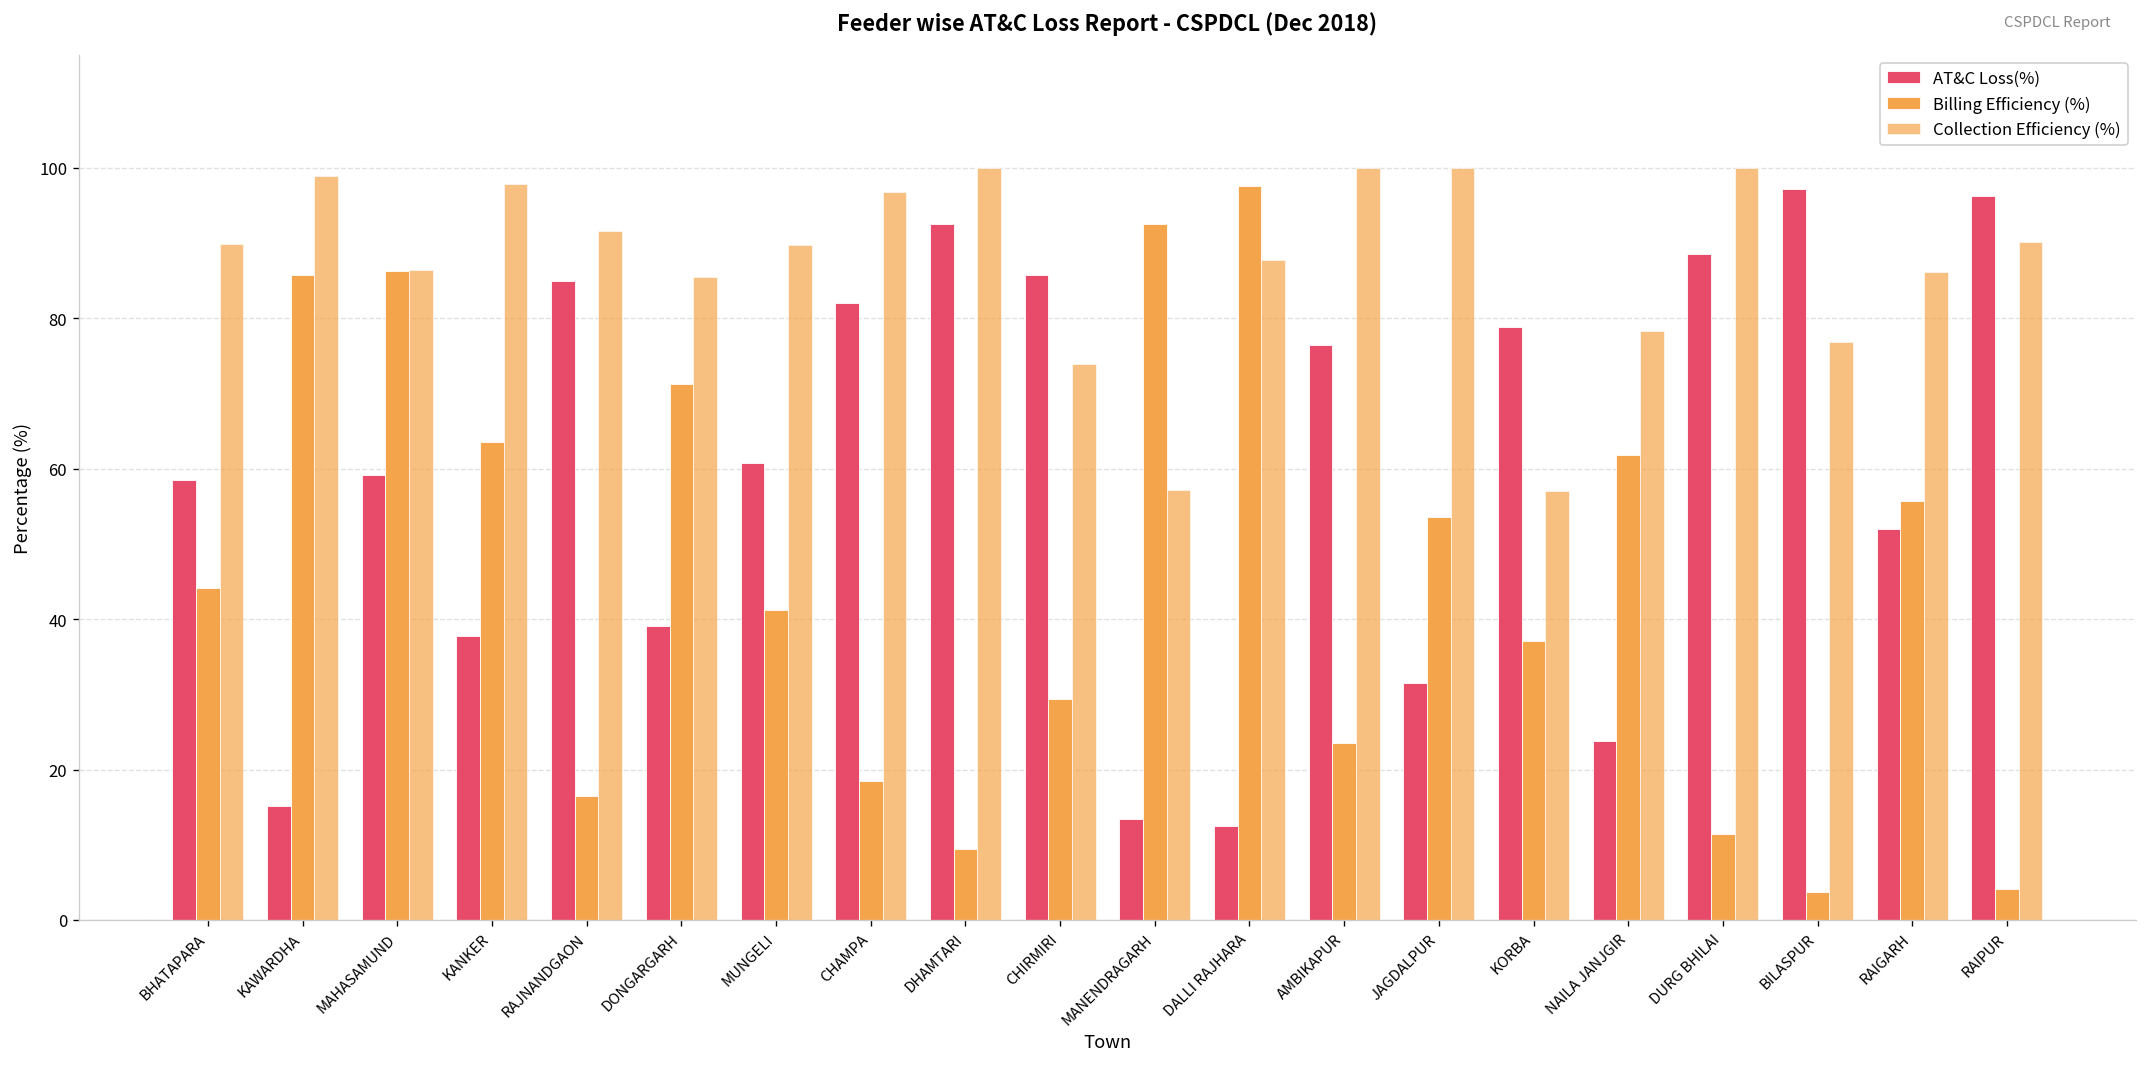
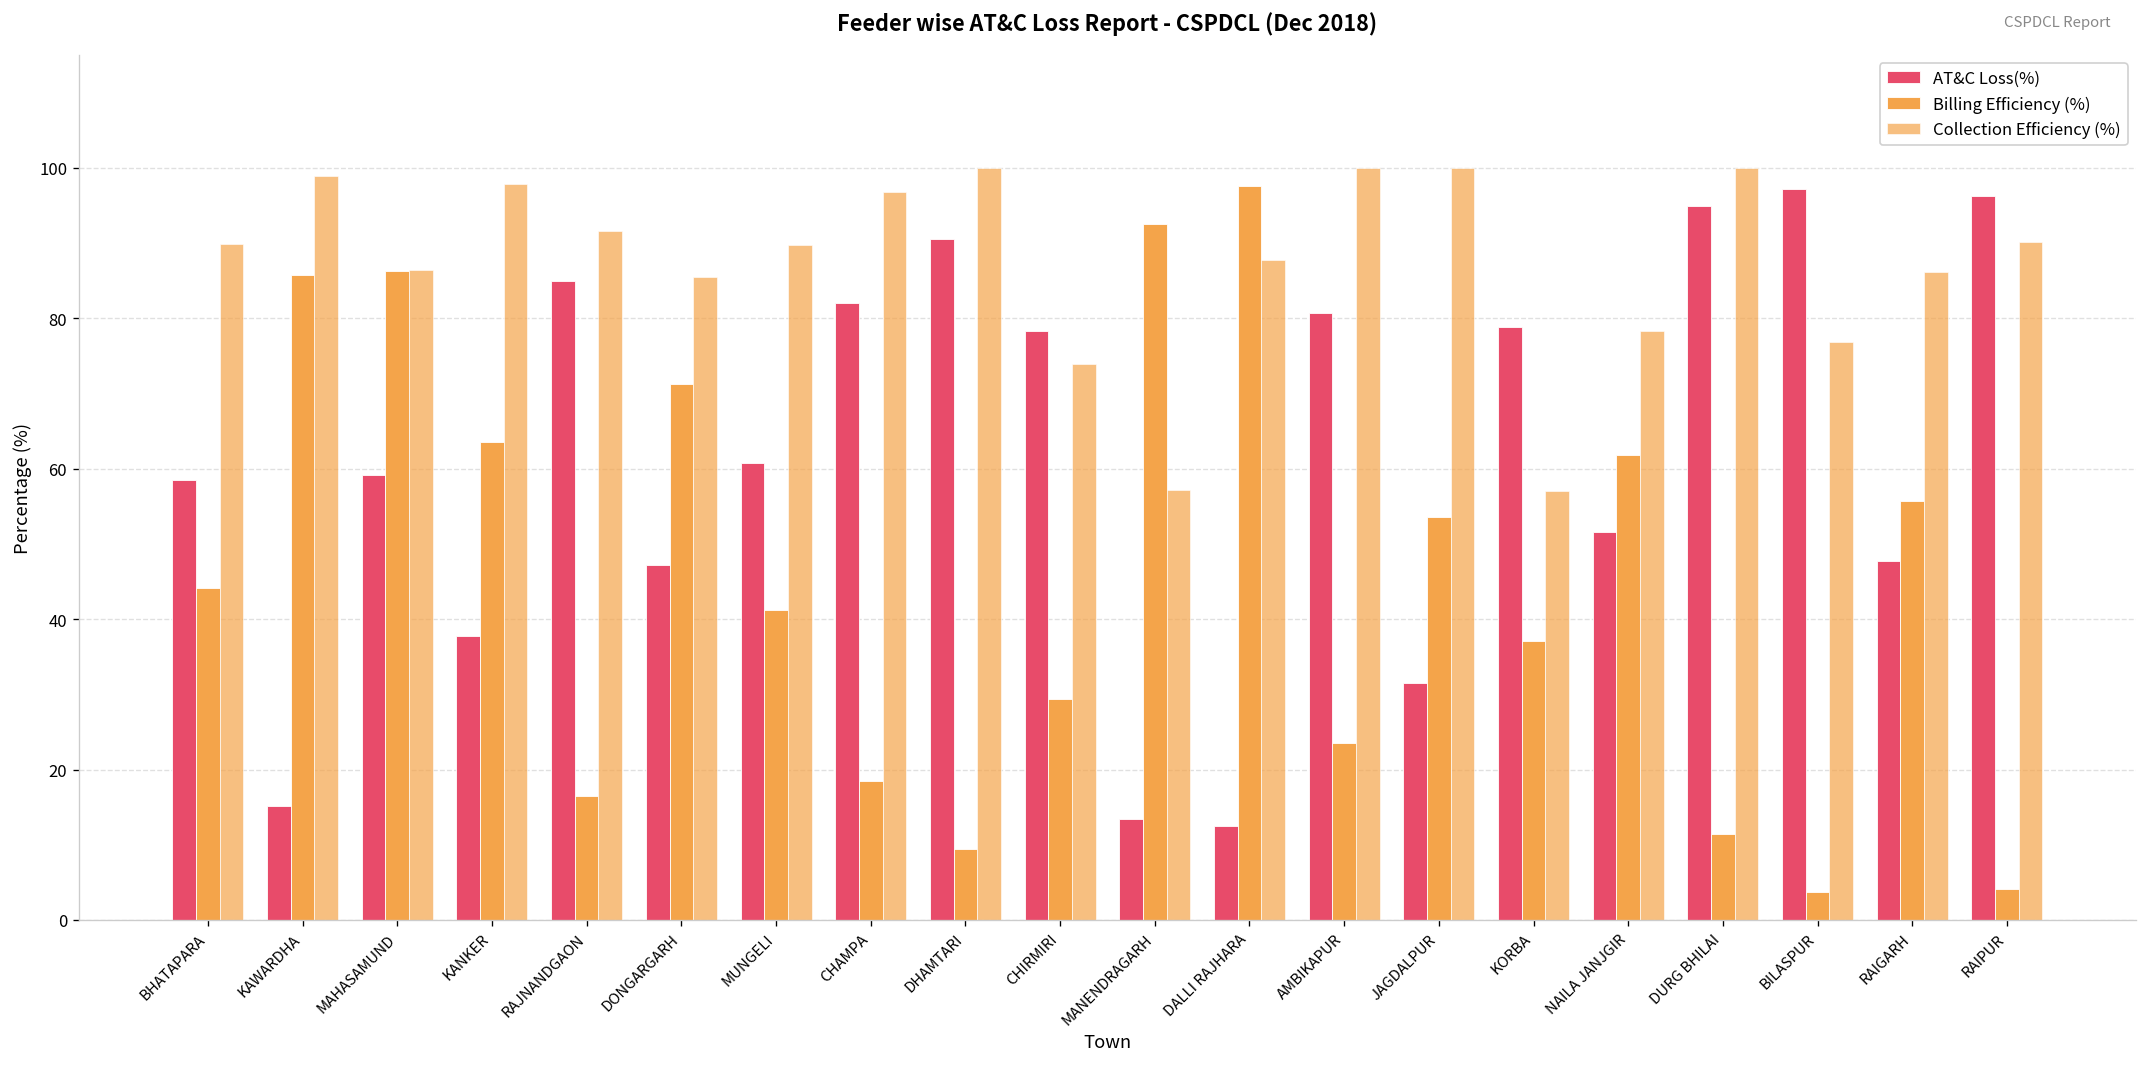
  {
    "AT&C Loss(%)": {
      "BHATAPARA": 59,
      "KAWARDHA": 15,
      "MAHASAMUND": 59,
      "KANKER": 38,
      "RAJNANDGAON": 85,
-     "DONGARGARH": 39,
+     "DONGARGARH": 47,
      "MUNGELI": 61,
      "CHAMPA": 82,
-     "DHAMTARI": 93,
-     "CHIRMIRI": 86,
+     "DHAMTARI": 91,
+     "CHIRMIRI": 78,
      "MANENDRAGARH": 13,
      "DALLI RAJHARA": 13,
-     "AMBIKAPUR": 76,
+     "AMBIKAPUR": 81,
      "JAGDALPUR": 32,
      "KORBA": 79,
-     "NAILA JANJGIR": 24,
-     "DURG BHILAI": 89,
+     "NAILA JANJGIR": 52,
+     "DURG BHILAI": 95,
      "BILASPUR": 97,
-     "RAIGARH": 52,
+     "RAIGARH": 48,
      "RAIPUR": 96
    }
  }
